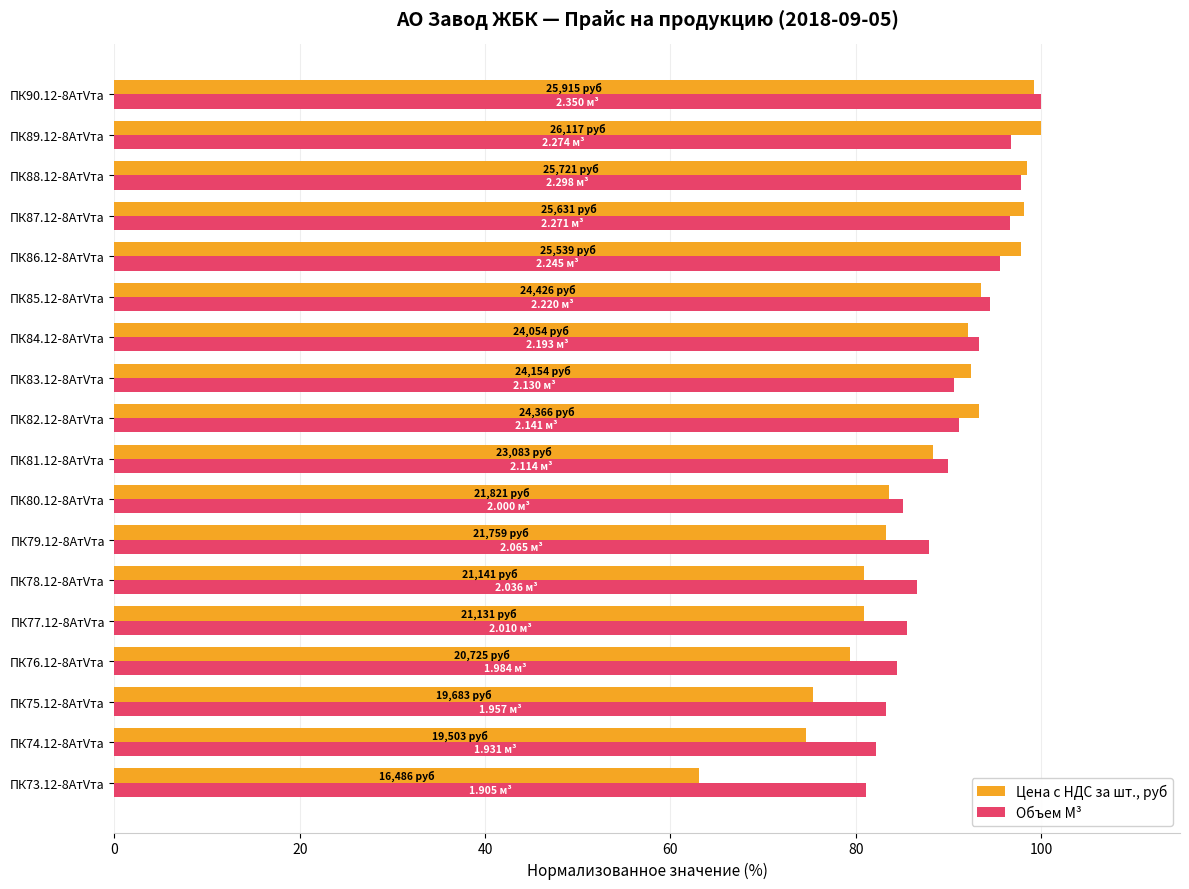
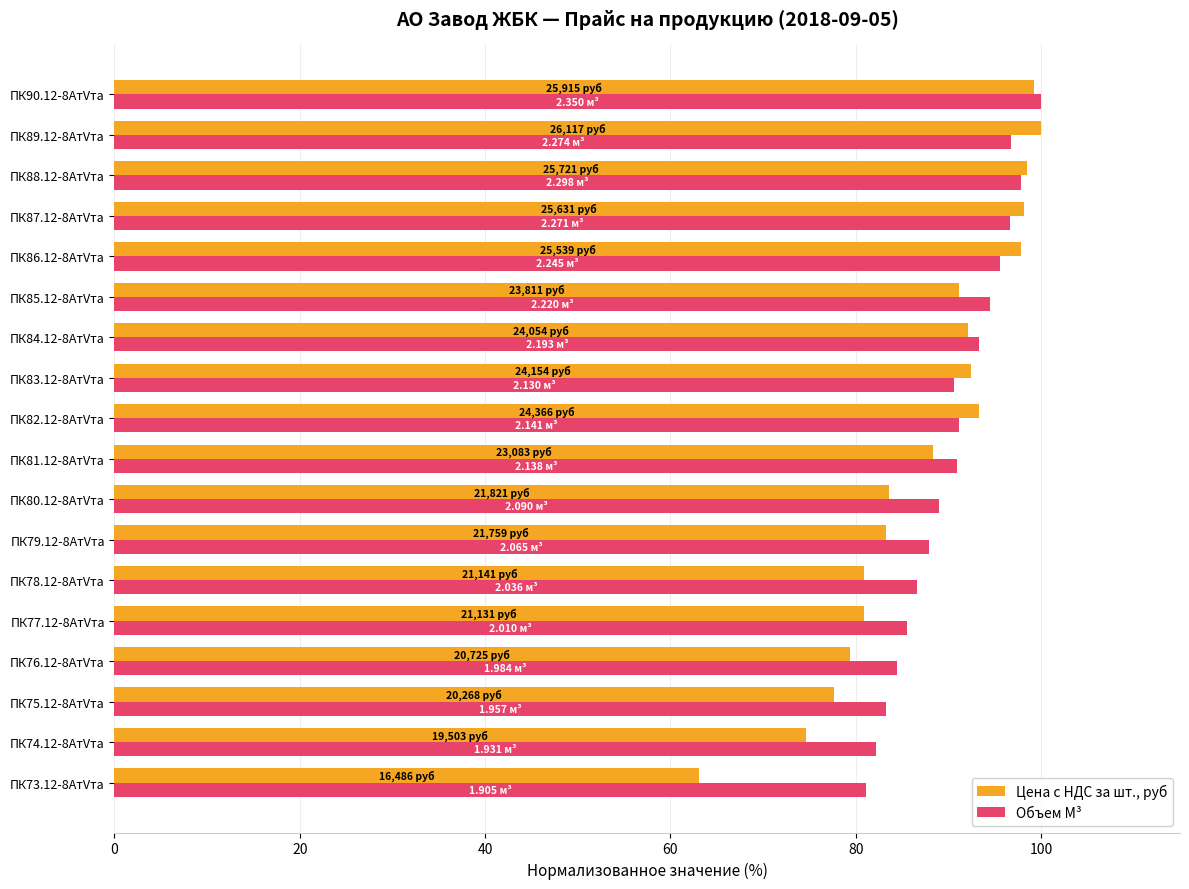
  {
    "Цена с НДС за шт., руб": {
-     "ПК85.12-8АтVта": "24,426",
-     "ПК75.12-8АтVта": "19,683"
+     "ПК85.12-8АтVта": "23,811",
+     "ПК75.12-8АтVта": "20,268"
    },
    "Объем М³": {
-     "ПК81.12-8АтVта": "2.114",
-     "ПК80.12-8АтVта": "2.000"
+     "ПК81.12-8АтVта": "2.138",
+     "ПК80.12-8АтVта": "2.090"
    }
  }
